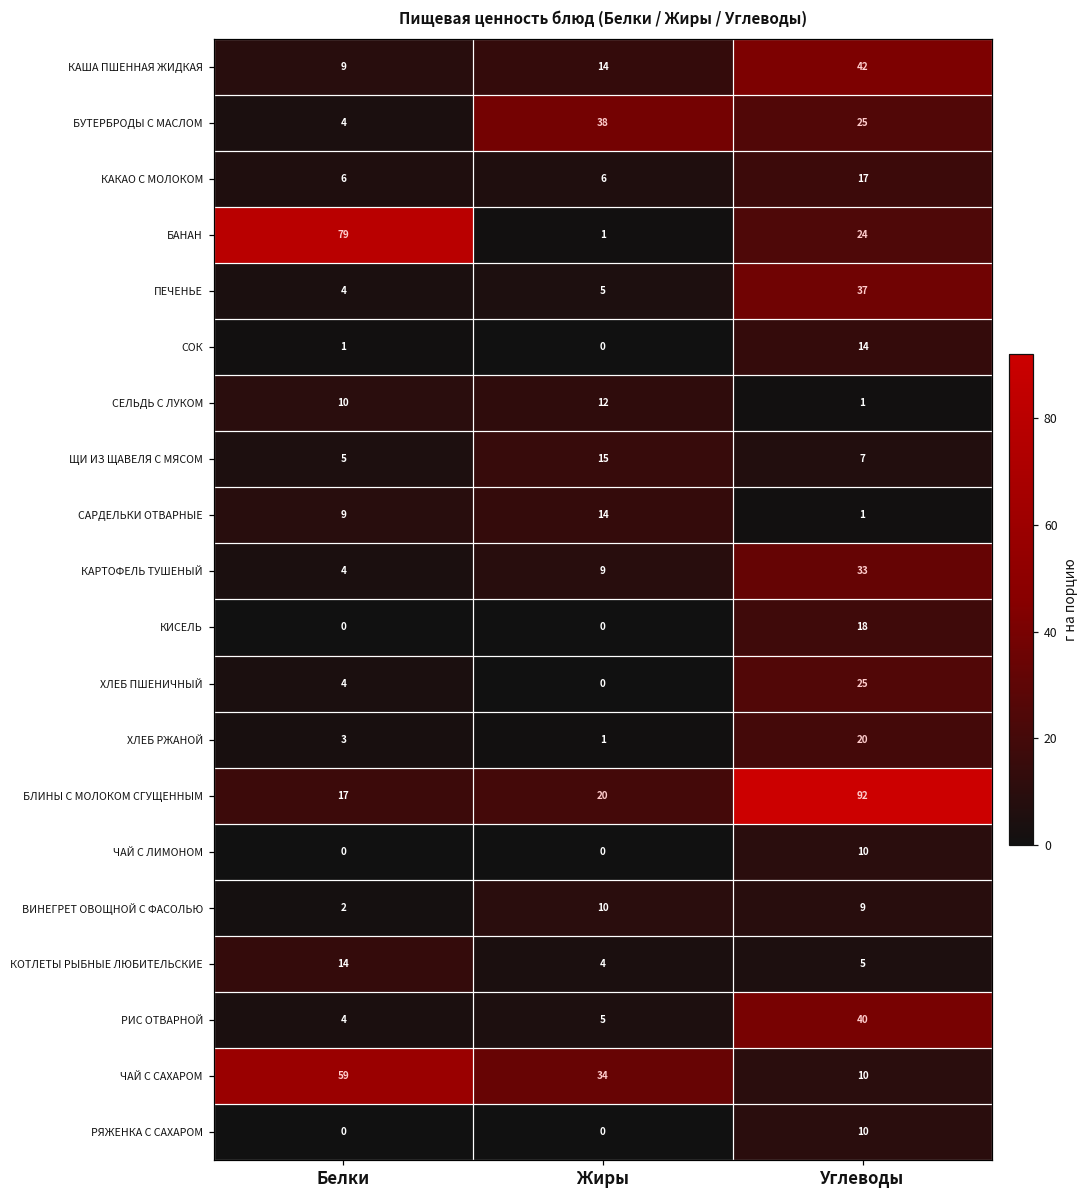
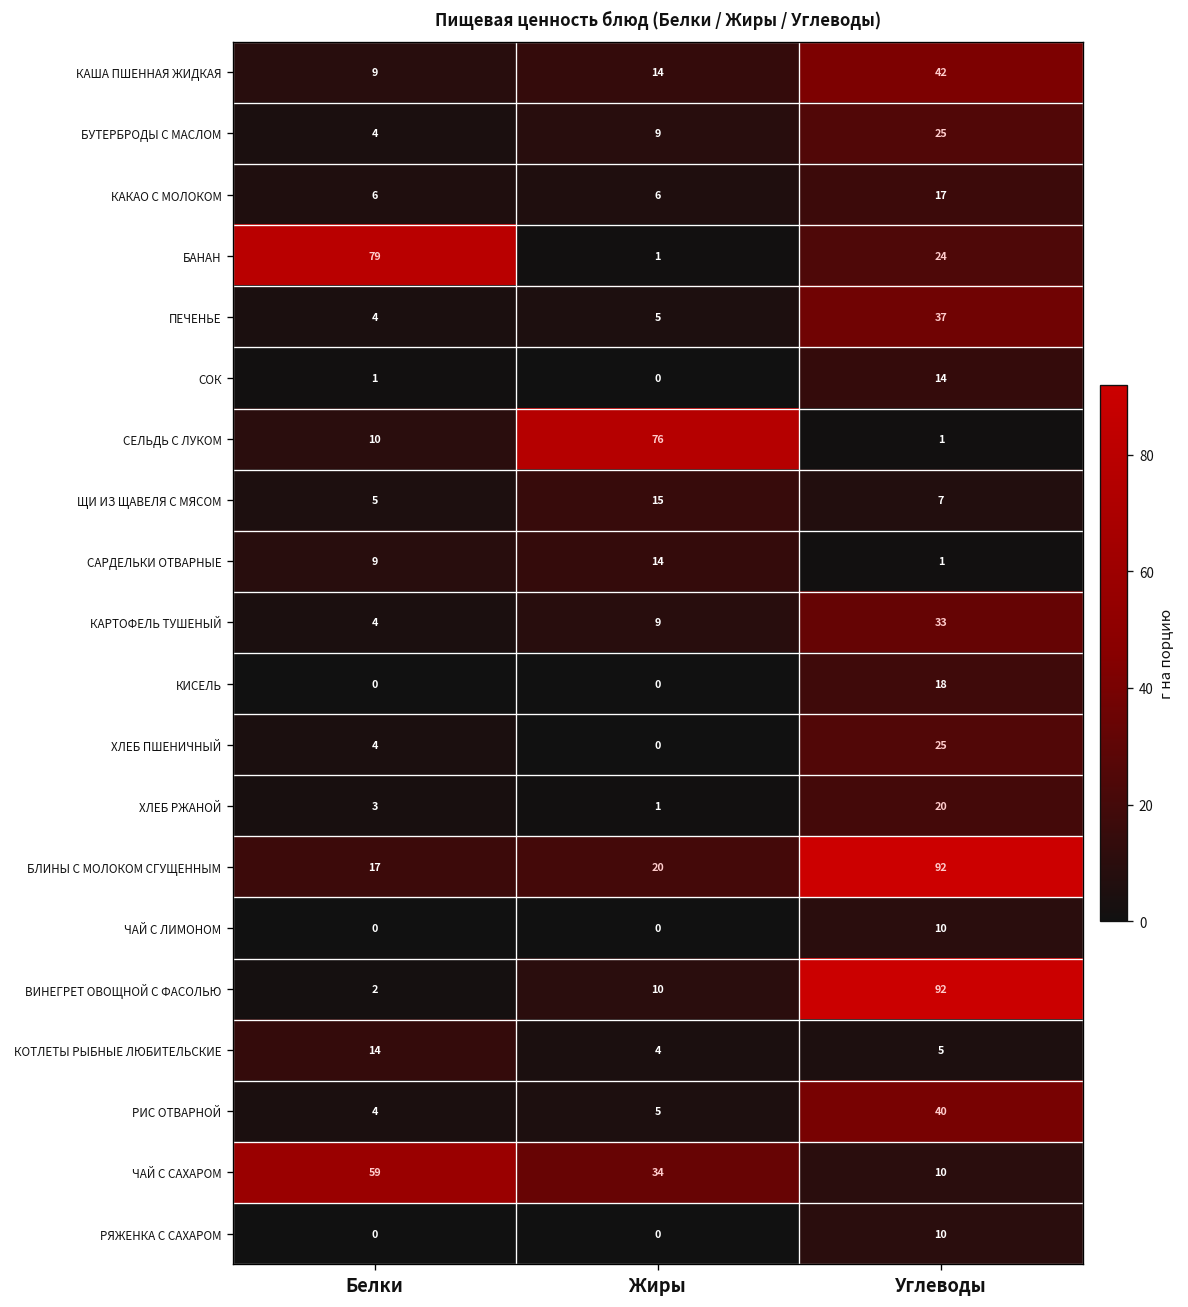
  {
    "КАША ПШЕННАЯ ЖИДКАЯ": {
      "Белки": 9,
      "Жиры": 14,
      "Углеводы": 42
    },
    "БУТЕРБРОДЫ С МАСЛОМ": {
      "Белки": 4,
-     "Жиры": 38,
+     "Жиры": 9,
      "Углеводы": 25
    },
    "КАКАО С МОЛОКОМ": {
      "Белки": 6,
      "Жиры": 6,
      "Углеводы": 17
    },
    "БАНАН": {
      "Белки": 79,
      "Жиры": 1,
      "Углеводы": 24
    },
    "ПЕЧЕНЬЕ": {
      "Белки": 4,
      "Жиры": 5,
      "Углеводы": 37
    },
    "СОК": {
      "Белки": 1,
      "Жиры": 0,
      "Углеводы": 14
    },
    "СЕЛЬДЬ С ЛУКОМ": {
      "Белки": 10,
-     "Жиры": 12,
+     "Жиры": 76,
      "Углеводы": 1
    },
    "ЩИ ИЗ ЩАВЕЛЯ С МЯСОМ": {
      "Белки": 5,
      "Жиры": 15,
      "Углеводы": 7
    },
    "САРДЕЛЬКИ ОТВАРНЫЕ": {
      "Белки": 9,
      "Жиры": 14,
      "Углеводы": 1
    },
    "КАРТОФЕЛЬ ТУШЕНЫЙ": {
      "Белки": 4,
      "Жиры": 9,
      "Углеводы": 33
    },
    "КИСЕЛЬ": {
      "Белки": 0,
      "Жиры": 0,
      "Углеводы": 18
    },
    "ХЛЕБ ПШЕНИЧНЫЙ": {
      "Белки": 4,
      "Жиры": 0,
      "Углеводы": 25
    },
    "ХЛЕБ РЖАНОЙ": {
      "Белки": 3,
      "Жиры": 1,
      "Углеводы": 20
    },
    "БЛИНЫ С МОЛОКОМ СГУЩЕННЫМ": {
      "Белки": 17,
      "Жиры": 20,
      "Углеводы": 92
    },
    "ЧАЙ С ЛИМОНОМ": {
      "Белки": 0,
      "Жиры": 0,
      "Углеводы": 10
    },
    "ВИНЕГРЕТ ОВОЩНОЙ С ФАСОЛЬЮ": {
      "Белки": 2,
      "Жиры": 10,
-     "Углеводы": 9
+     "Углеводы": 92
    },
    "КОТЛЕТЫ РЫБНЫЕ ЛЮБИТЕЛЬСКИЕ": {
      "Белки": 14,
      "Жиры": 4,
      "Углеводы": 5
    },
    "РИС ОТВАРНОЙ": {
      "Белки": 4,
      "Жиры": 5,
      "Углеводы": 40
    },
    "ЧАЙ С САХАРОМ": {
      "Белки": 59,
      "Жиры": 34,
      "Углеводы": 10
    },
    "РЯЖЕНКА С САХАРОМ": {
      "Белки": 0,
      "Жиры": 0,
      "Углеводы": 10
    }
  }
